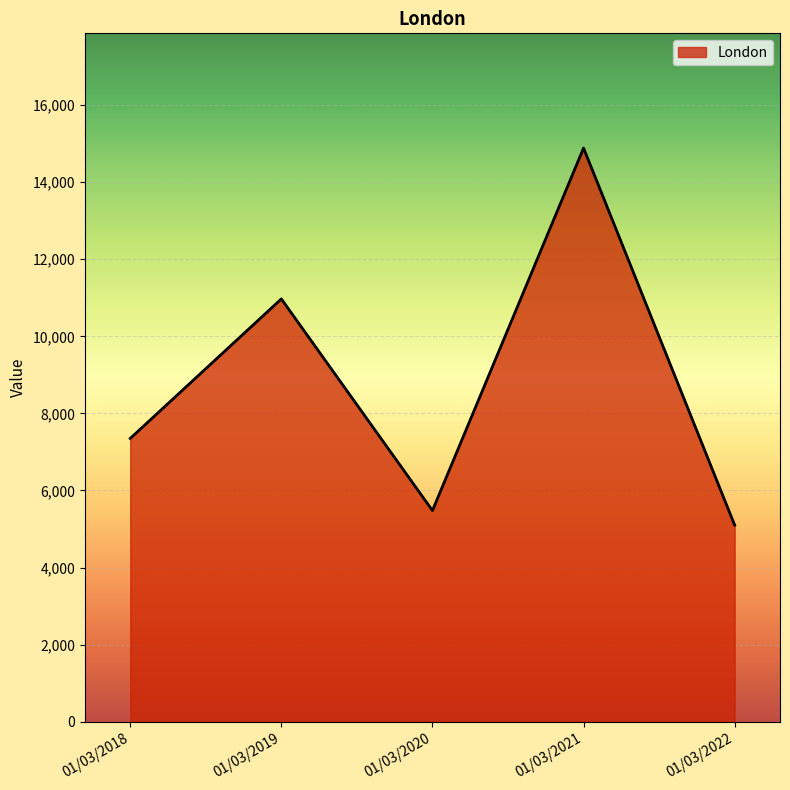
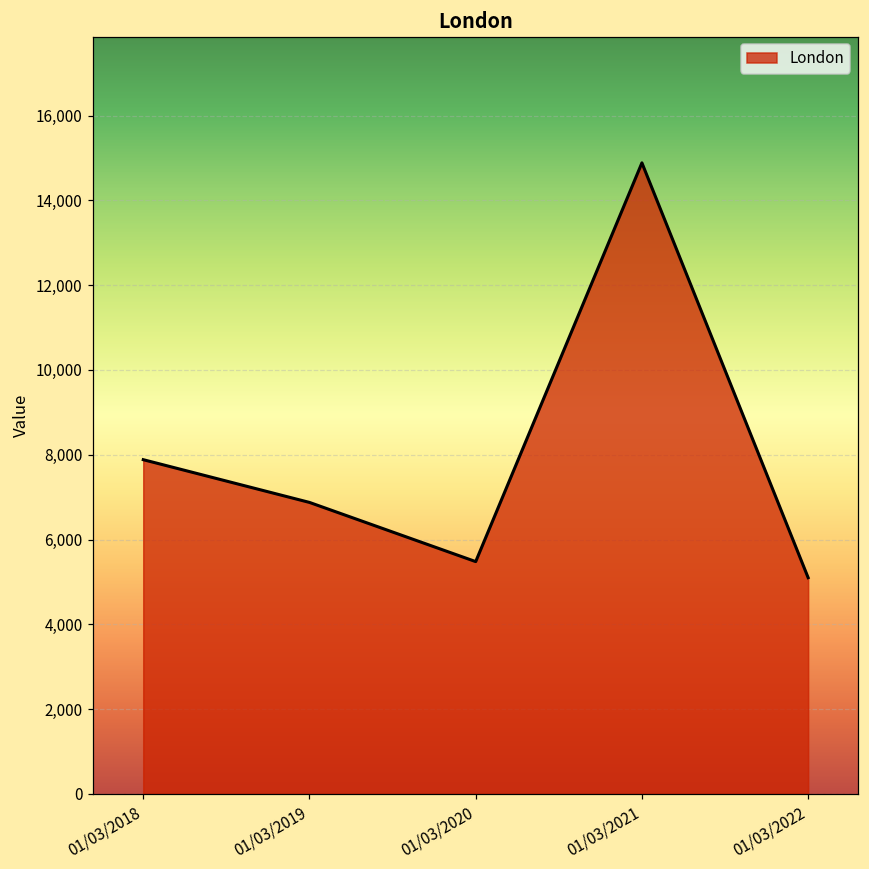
  {
-   "01/03/2018": "7,400",
-   "01/03/2019": "11,000",
+   "01/03/2018": "7,900",
+   "01/03/2019": "6,900",
    "01/03/2020": "5,500",
    "01/03/2021": "14,900",
    "01/03/2022": "5,100"
  }
